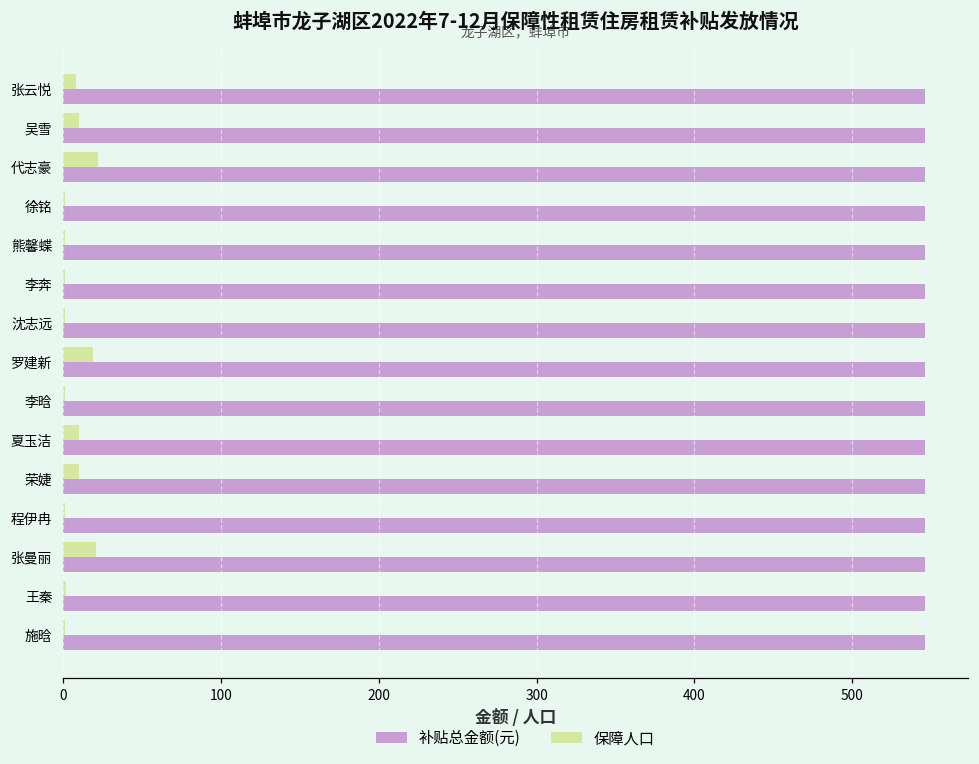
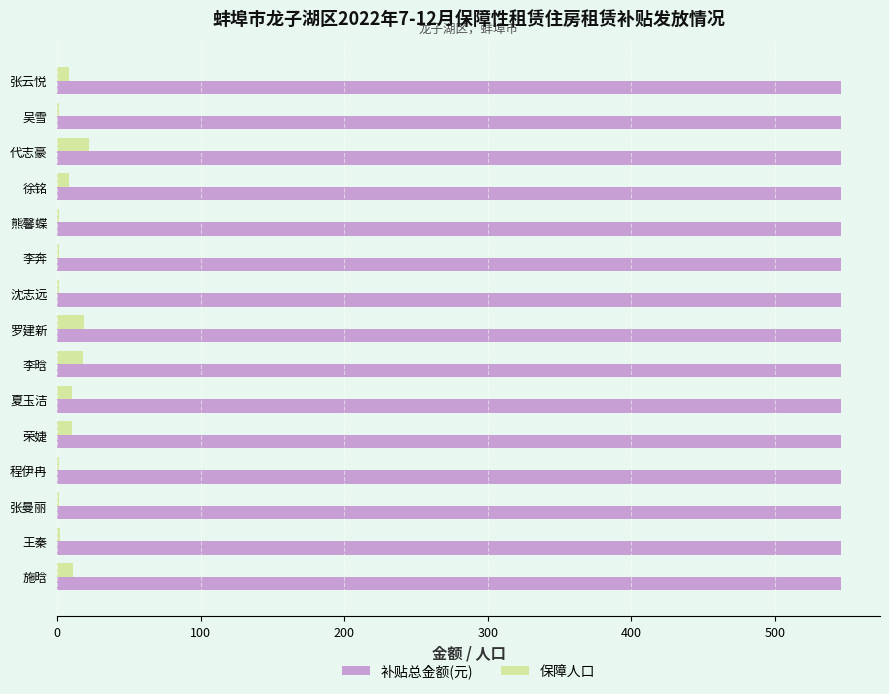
  {
    "补贴总金额(元)": {
      "张云悦": 546,
      "吴雪": 546,
      "代志豪": 546,
      "徐铭": 546,
      "熊馨蝶": 546,
      "李奔": 546,
      "沈志远": 546,
      "罗建新": 546,
      "李晗": 546,
      "夏玉洁": 546,
      "荣婕": 546,
      "程伊冉": 546,
      "张曼丽": 546,
      "王秦": 546,
      "施晗": 546
    },
    "保障人口": {
      "张云悦": 8,
-     "吴雪": 10,
+     "吴雪": 1,
      "代志豪": 22,
-     "徐铭": 1,
+     "徐铭": 8,
      "罗建新": 19,
-     "李晗": 1,
+     "李晗": 18,
      "夏玉洁": 10,
      "荣婕": 10,
-     "张曼丽": 21,
+     "张曼丽": 1,
      "王秦": 2,
-     "施晗": 1
+     "施晗": 11
    }
  }
